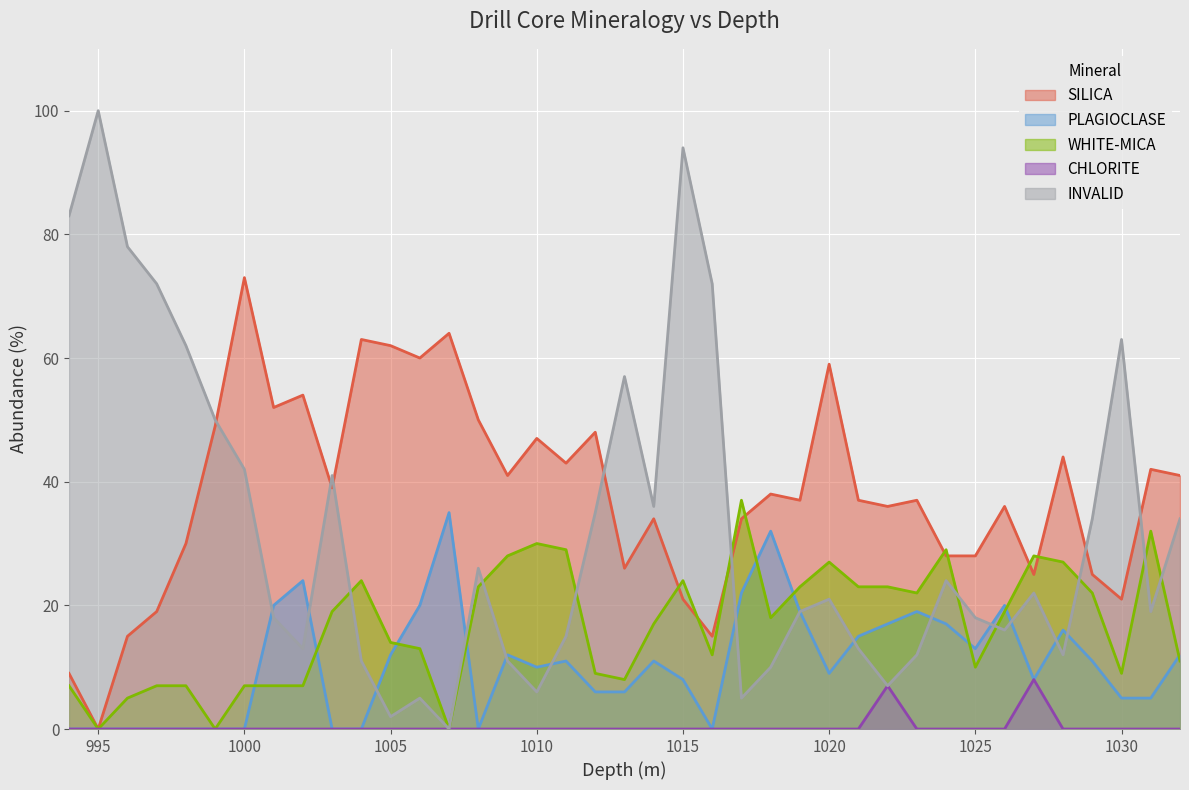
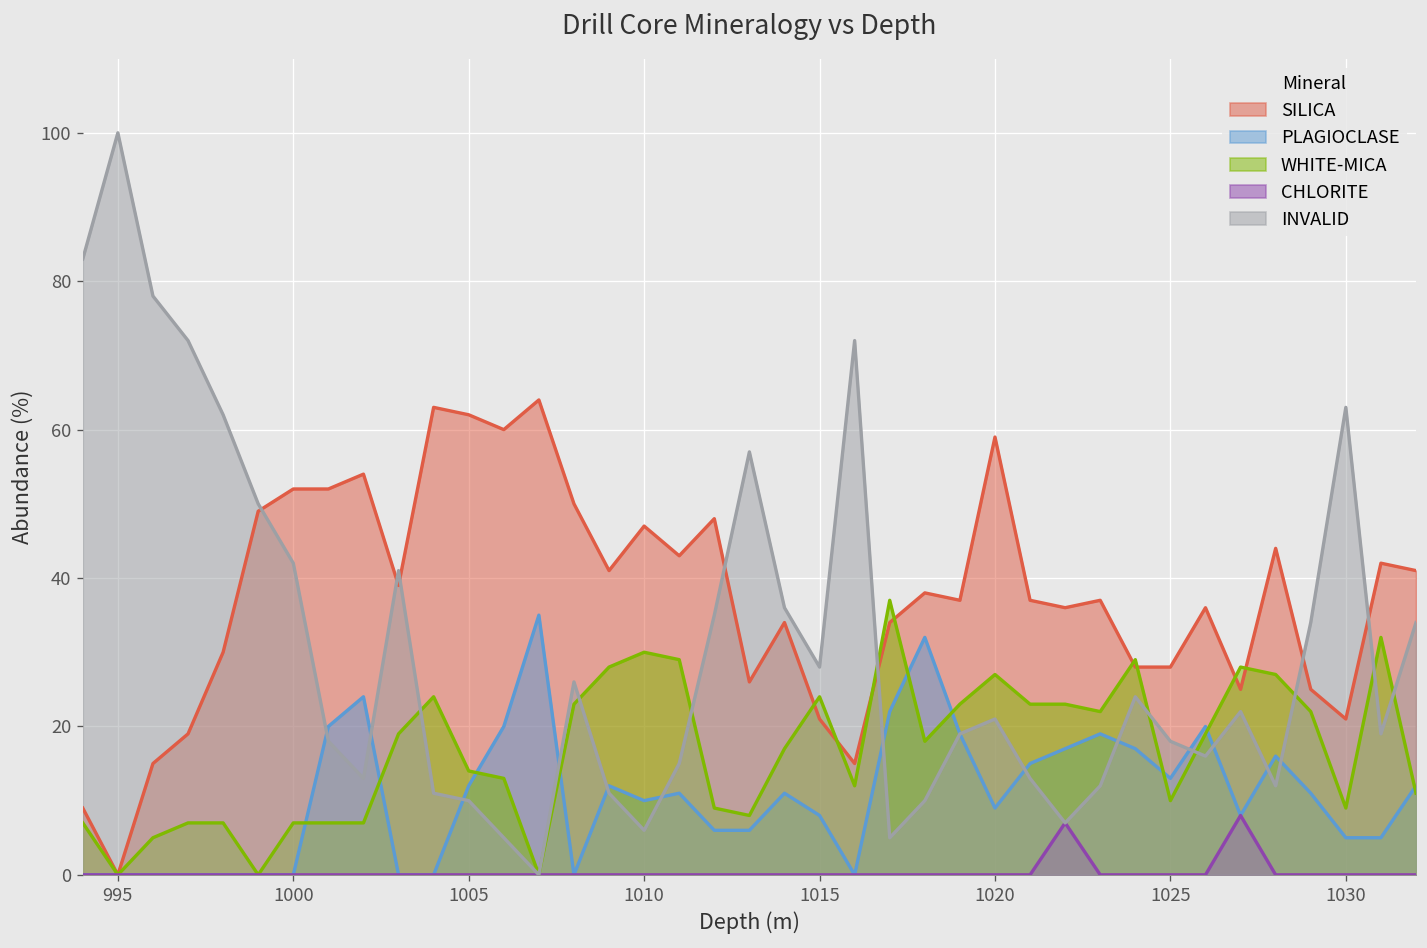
  {
    "SILICA": {
-     "1000": 73,
+     "1000": 52,
      "1005": 62,
      "1010": 47,
      "1015": 21,
      "1020": 59,
      "1025": 28,
      "1030": 21
    },
    "PLAGIOCLASE": {
      "1005": 12,
      "1010": 10,
      "1015": 8,
      "1020": 9,
      "1025": 13,
      "1030": 5
    },
    "WHITE-MICA": {
      "1000": 7,
      "1005": 14,
      "1010": 30,
      "1015": 24,
      "1020": 27,
      "1025": 10,
      "1030": 9
    },
    "CHLORITE": {
      "1005": 0,
      "1010": 0,
      "1015": 0,
      "1020": 0,
      "1025": 0,
      "1030": 0
    },
    "INVALID": {
      "995": 100,
      "1000": 42,
-     "1005": 2,
+     "1005": 10,
      "1010": 6,
-     "1015": 94,
+     "1015": 28,
      "1020": 21,
      "1025": 18,
      "1030": 63
    }
  }
